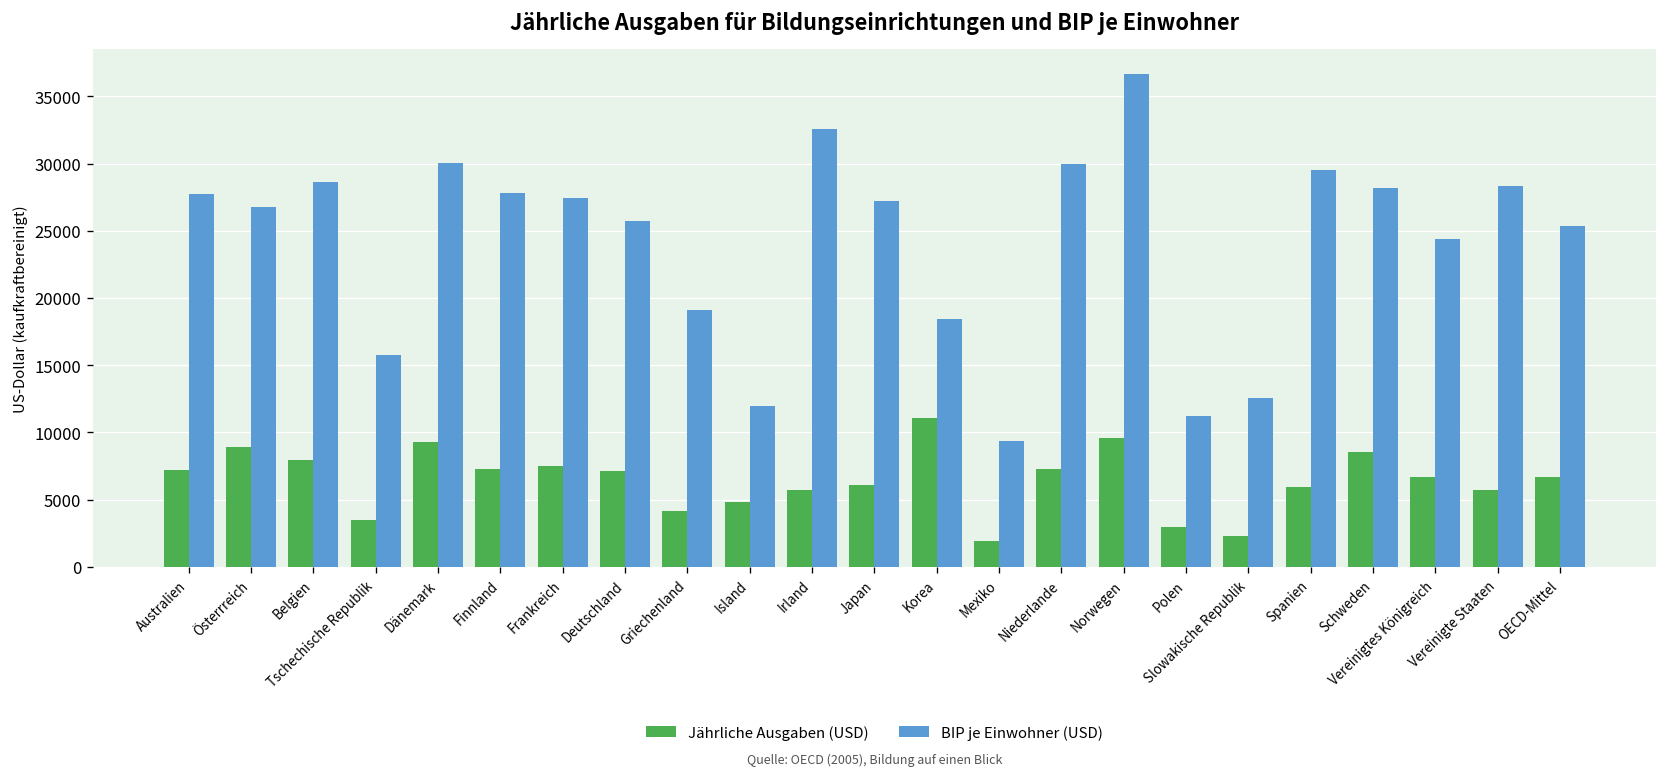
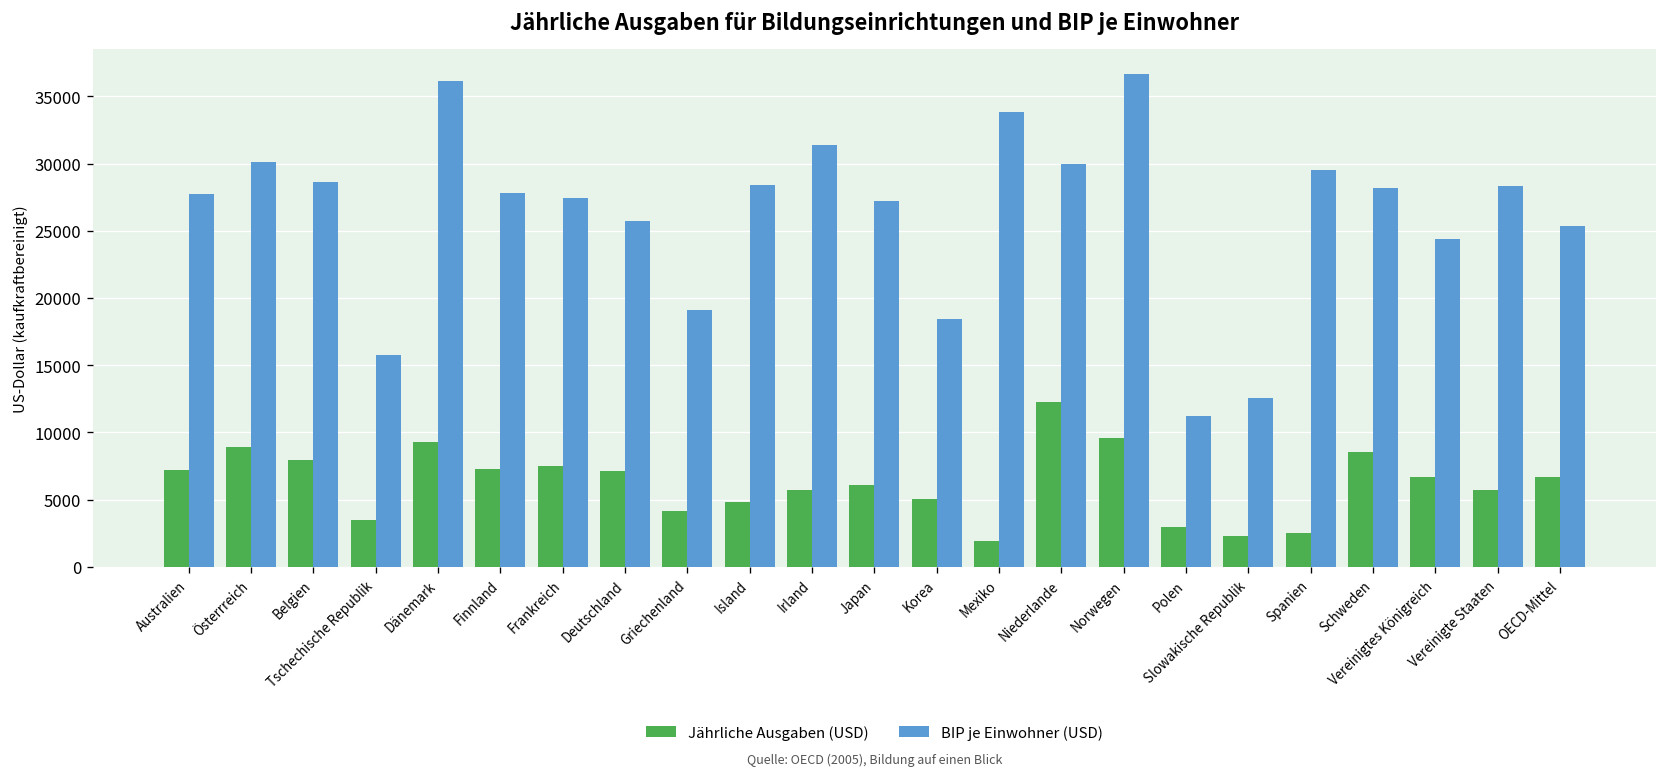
  {
    "Jährliche Ausgaben (USD)": {
      "Australien": 7200,
      "Österrreich": 8900,
      "Belgien": 7900,
      "Tschechische Republik": 3400,
      "Dänemark": 9300,
      "Finnland": 7300,
      "Frankreich": 7500,
      "Deutschland": 7100,
      "Griechenland": 4100,
      "Island": 4800,
      "Irland": 5700,
      "Japan": 6100,
-     "Korea": 11100,
+     "Korea": 5100,
      "Mexiko": 2000,
-     "Niederlande": 7200,
+     "Niederlande": 12300,
      "Norwegen": 9600,
      "Polen": 3000,
      "Slowakische Republik": 2300,
-     "Spanien": 5900,
+     "Spanien": 2500,
      "Schweden": 8500,
      "Vereinigtes Königreich": 6700,
      "Vereinigte Staaten": 5700,
      "OECD-Mittel": 6700
    },
    "BIP je Einwohner (USD)": {
      "Australien": 27700,
-     "Österrreich": 26700,
+     "Österrreich": 30100,
      "Belgien": 28600,
      "Tschechische Republik": 15800,
-     "Dänemark": 30000,
+     "Dänemark": 36100,
      "Finnland": 27800,
      "Frankreich": 27500,
      "Deutschland": 25700,
      "Griechenland": 19100,
-     "Island": 11900,
-     "Irland": 32500,
+     "Island": 28400,
+     "Irland": 31400,
      "Japan": 27200,
      "Korea": 18400,
-     "Mexiko": 9400,
+     "Mexiko": 33800,
      "Niederlande": 29900,
      "Norwegen": 36700,
      "Polen": 11200,
      "Slowakische Republik": 12600,
      "Spanien": 29500,
      "Schweden": 28200,
      "Vereinigtes Königreich": 24400,
      "Vereinigte Staaten": 28300,
      "OECD-Mittel": 25300
    }
  }
